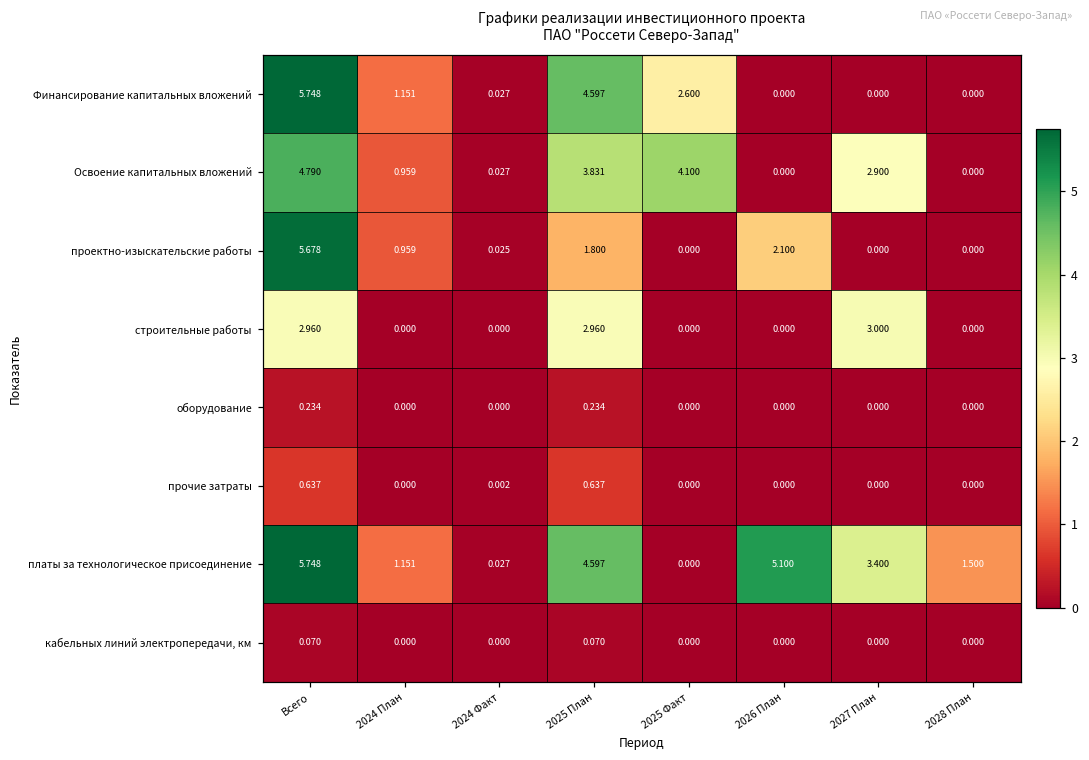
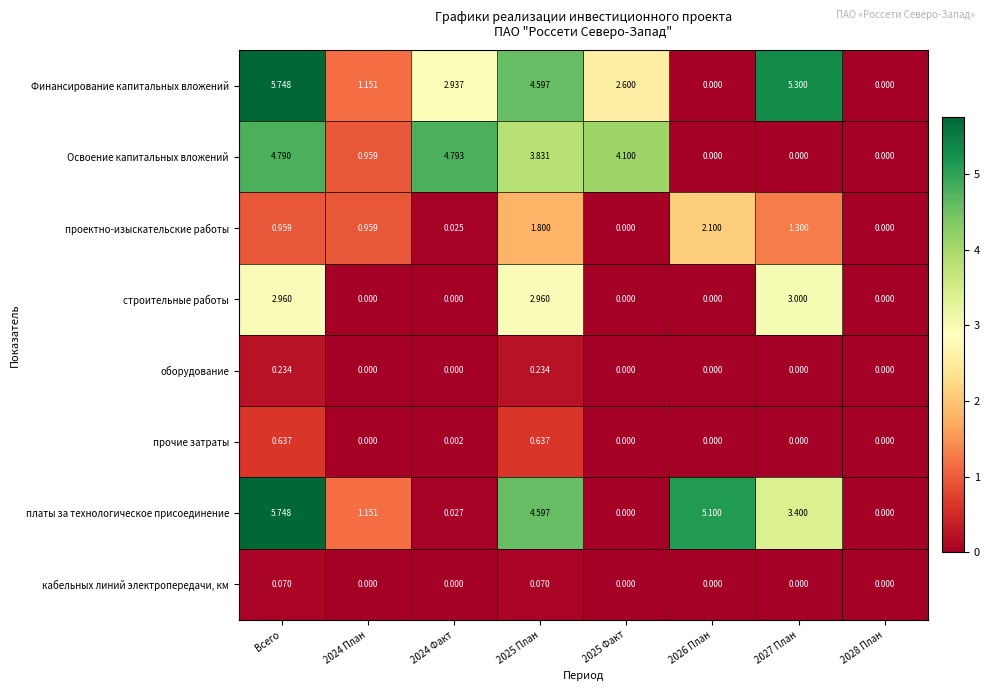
  {
    "Финансирование капитальных вложений": {
      "Всего": 5.748,
      "2024 План": 1.151,
-     "2024 Факт": 0.027,
+     "2024 Факт": 2.937,
      "2025 План": 4.597,
      "2025 Факт": 2.600,
      "2026 План": 0.000,
-     "2027 План": 0.000,
+     "2027 План": 5.300,
      "2028 План": 0.000
    },
    "Освоение капитальных вложений": {
      "Всего": 4.790,
      "2024 План": 0.959,
-     "2024 Факт": 0.027,
+     "2024 Факт": 4.793,
      "2025 План": 3.831,
      "2025 Факт": 4.100,
      "2026 План": 0.000,
-     "2027 План": 2.900,
+     "2027 План": 0.000,
      "2028 План": 0.000
    },
    "проектно-изыскательские работы": {
-     "Всего": 5.678,
+     "Всего": 0.959,
      "2024 План": 0.959,
      "2024 Факт": 0.025,
      "2025 План": 1.800,
      "2025 Факт": 0.000,
      "2026 План": 2.100,
-     "2027 План": 0.000,
+     "2027 План": 1.300,
      "2028 План": 0.000
    },
    "строительные работы": {
      "Всего": 2.960,
      "2024 План": 0.000,
      "2024 Факт": 0.000,
      "2025 План": 2.960,
      "2025 Факт": 0.000,
      "2026 План": 0.000,
      "2027 План": 3.000,
      "2028 План": 0.000
    },
    "оборудование": {
      "Всего": 0.234,
      "2024 План": 0.000,
      "2024 Факт": 0.000,
      "2025 План": 0.234,
      "2025 Факт": 0.000,
      "2026 План": 0.000,
      "2027 План": 0.000,
      "2028 План": 0.000
    },
    "прочие затраты": {
      "Всего": 0.637,
      "2024 План": 0.000,
      "2024 Факт": 0.002,
      "2025 План": 0.637,
      "2025 Факт": 0.000,
      "2026 План": 0.000,
      "2027 План": 0.000,
      "2028 План": 0.000
    },
    "платы за технологическое присоединение": {
      "Всего": 5.748,
      "2024 План": 1.151,
      "2024 Факт": 0.027,
      "2025 План": 4.597,
      "2025 Факт": 0.000,
      "2026 План": 5.100,
      "2027 План": 3.400,
-     "2028 План": 1.500
+     "2028 План": 0.000
    },
    "кабельных линий электропередачи, км": {
      "Всего": 0.070,
      "2024 План": 0.000,
      "2024 Факт": 0.000,
      "2025 План": 0.070,
      "2025 Факт": 0.000,
      "2026 План": 0.000,
      "2027 План": 0.000,
      "2028 План": 0.000
    }
  }
